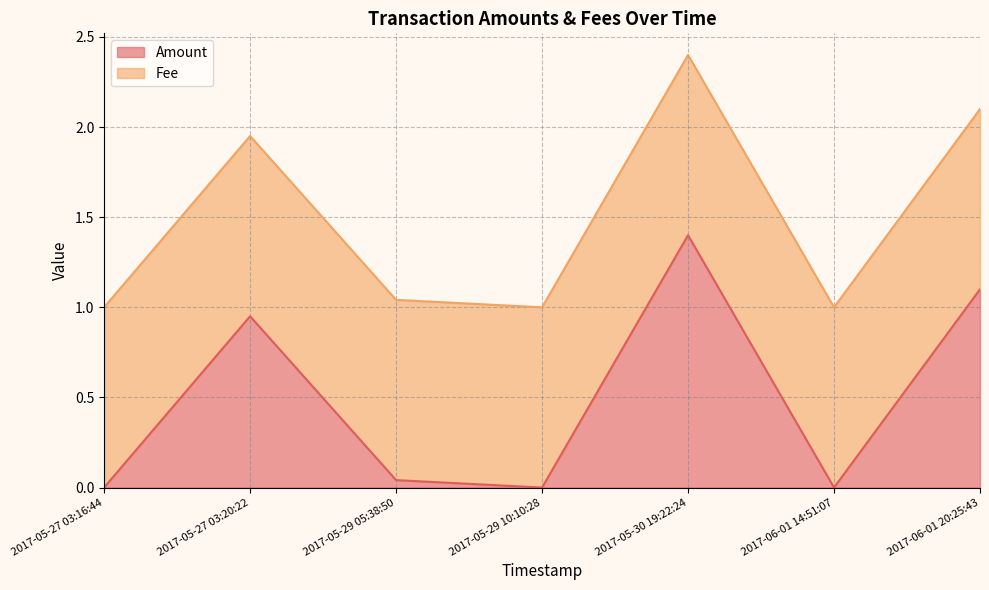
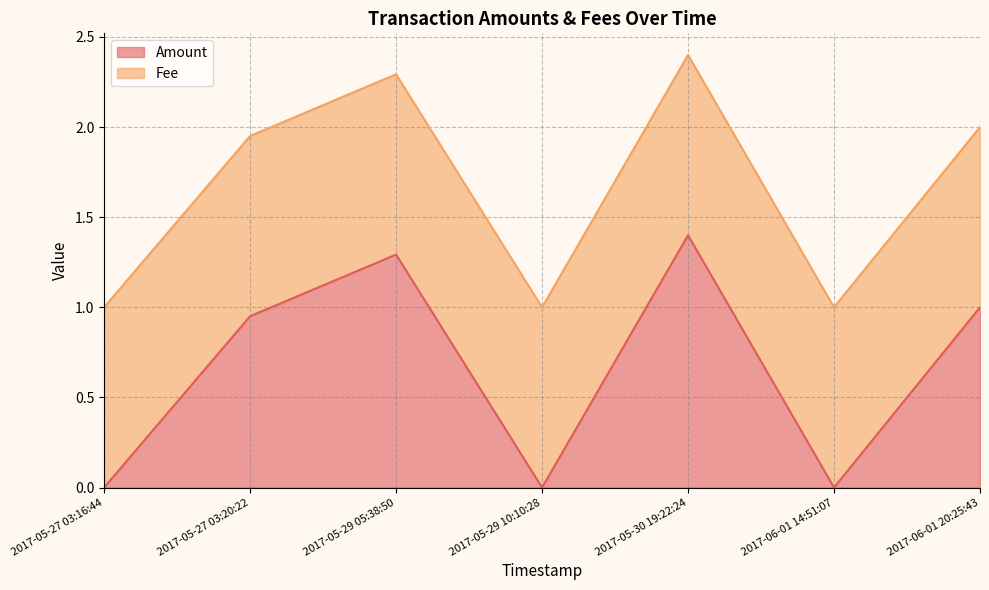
  {
    "Amount": {
      "2017-05-27 03:16:44": 0.00,
      "2017-05-27 03:20:22": 0.95,
-     "2017-05-29 05:38:50": 0.04,
+     "2017-05-29 05:38:50": 1.29,
      "2017-05-29 10:10:28": 0.00,
      "2017-05-30 19:22:24": 1.40,
      "2017-06-01 14:51:07": 0.00,
-     "2017-06-01 20:25:43": 1.1
+     "2017-06-01 20:25:43": 1.0
    },
    "Fee": {
      "2017-05-27 03:16:44": 1.00,
      "2017-05-27 03:20:22": 1.00,
      "2017-05-29 05:38:50": 1.00,
      "2017-05-29 10:10:28": 1.00,
      "2017-05-30 19:22:24": 1.00,
      "2017-06-01 14:51:07": 1.00,
      "2017-06-01 20:25:43": 1.00
    }
  }
